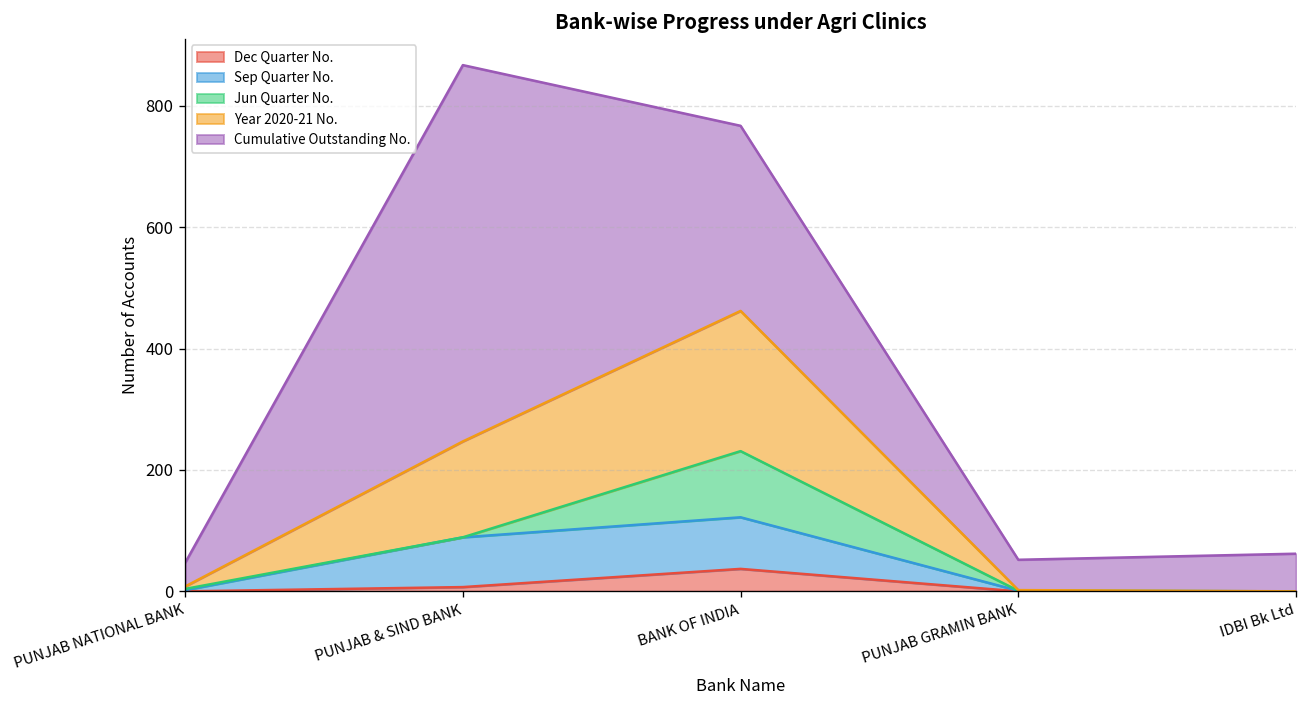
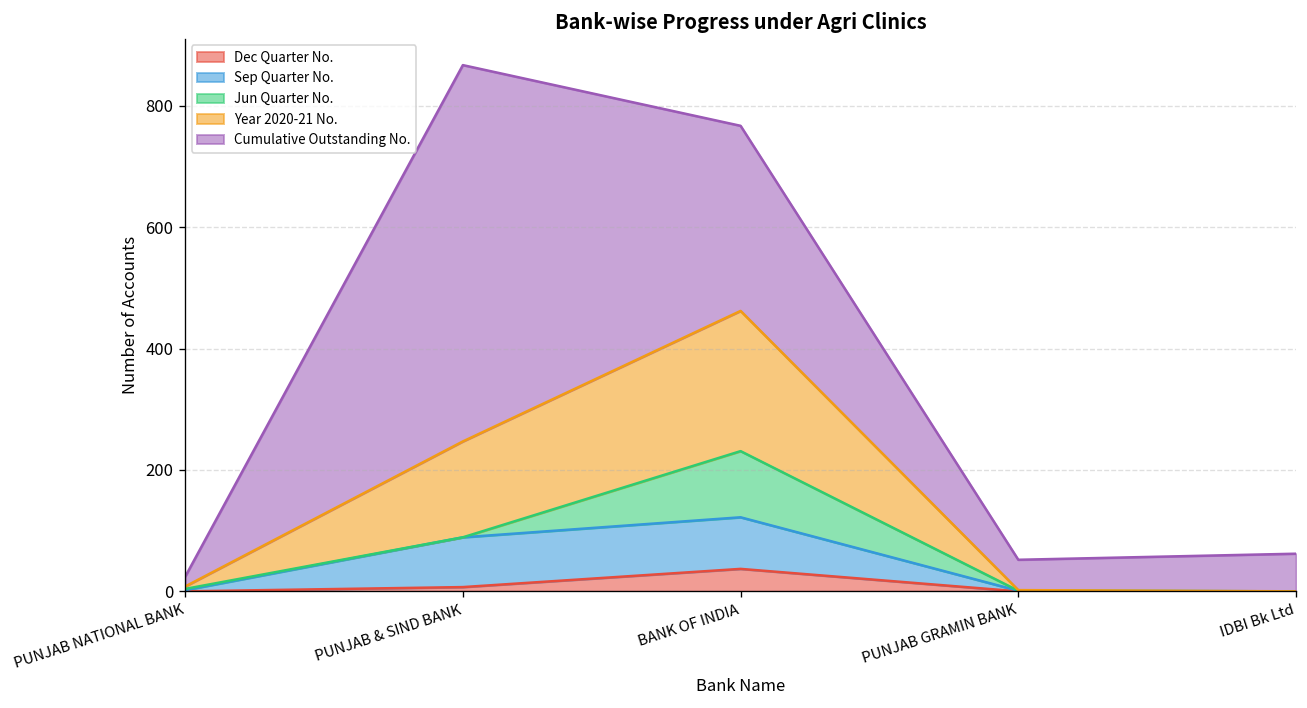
  {
    "Dec Quarter No.": {
      "PUNJAB & SIND BANK": 10,
      "BANK OF INDIA": 40
    },
    "Sep Quarter No.": {
      "BANK OF INDIA": 90
    },
    "Jun Quarter No.": {
      "BANK OF INDIA": 110
    },
    "Year 2020-21 No.": {
      "PUNJAB & SIND BANK": 160,
      "BANK OF INDIA": 230
    },
    "Cumulative Outstanding No.": {
-     "PUNJAB NATIONAL BANK": 40,
+     "PUNJAB NATIONAL BANK": 20,
      "PUNJAB & SIND BANK": 620,
      "BANK OF INDIA": 310,
      "PUNJAB GRAMIN BANK": 50,
      "IDBI Bk Ltd": 60
    }
  }
